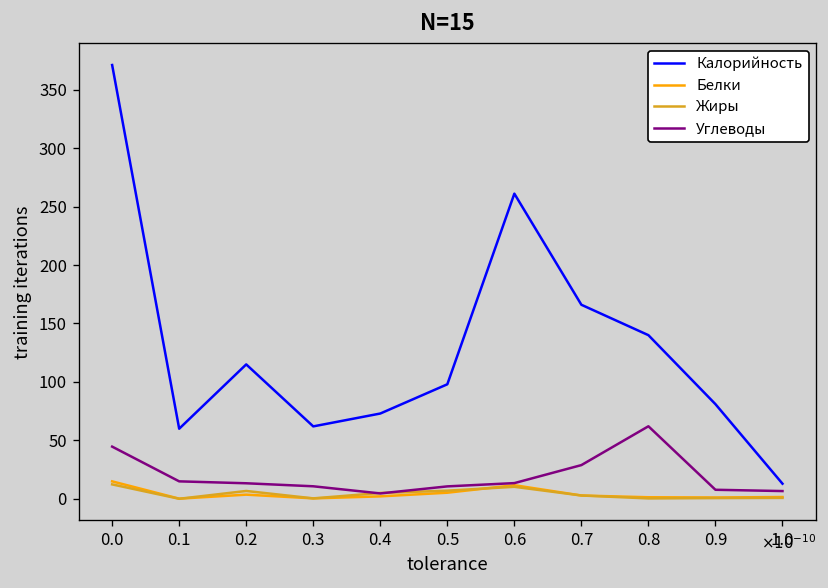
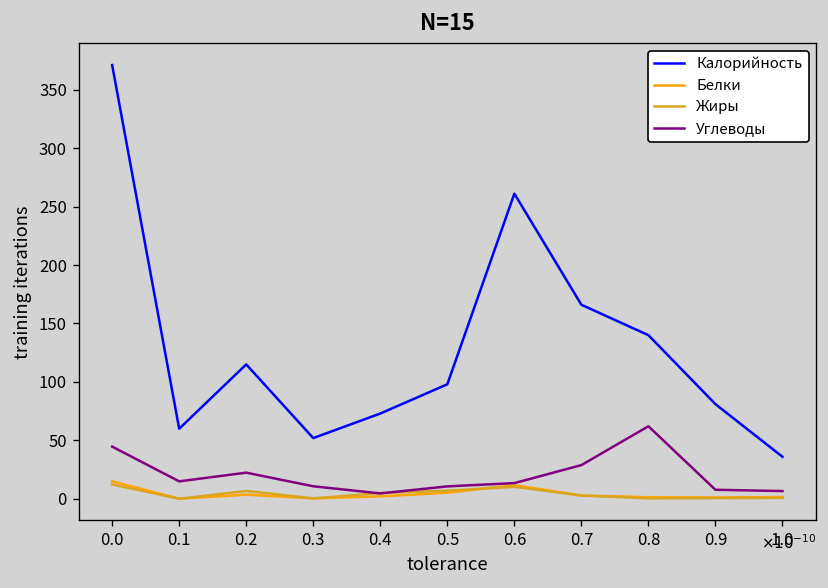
  {
    "Калорийность": {
      "0.0": 370,
      "0.1": 60,
      "0.2": 120,
-     "0.3": 60,
+     "0.3": 50,
      "0.4": 70,
      "0.5": 100,
      "0.6": 260,
      "0.7": 170,
      "0.8": 140,
      "0.9": 80,
-     "1.0": 10
+     "1.0": 40
    },
    "Углеводы": {
      "0.0": 40,
      "0.1": 20,
-     "0.2": 10,
+     "0.2": 20,
      "0.3": 10,
      "0.5": 10,
      "0.7": 30,
      "0.8": 60,
      "0.9": 10,
      "1.0": 10
    }
  }
